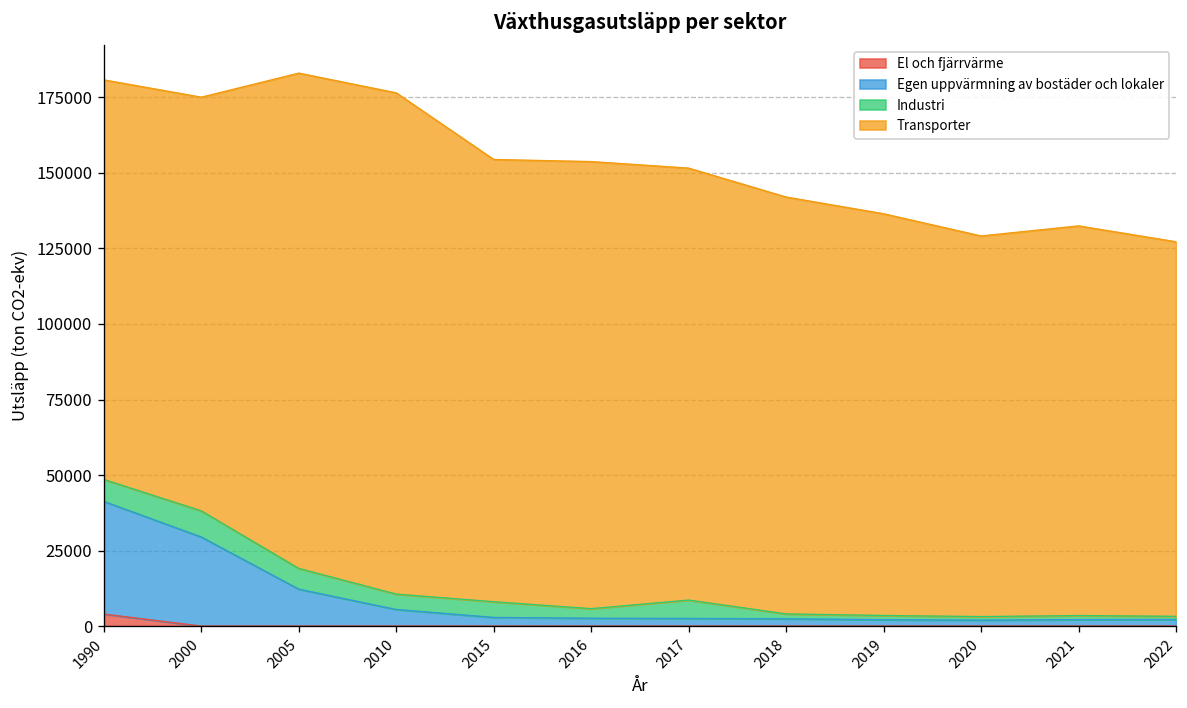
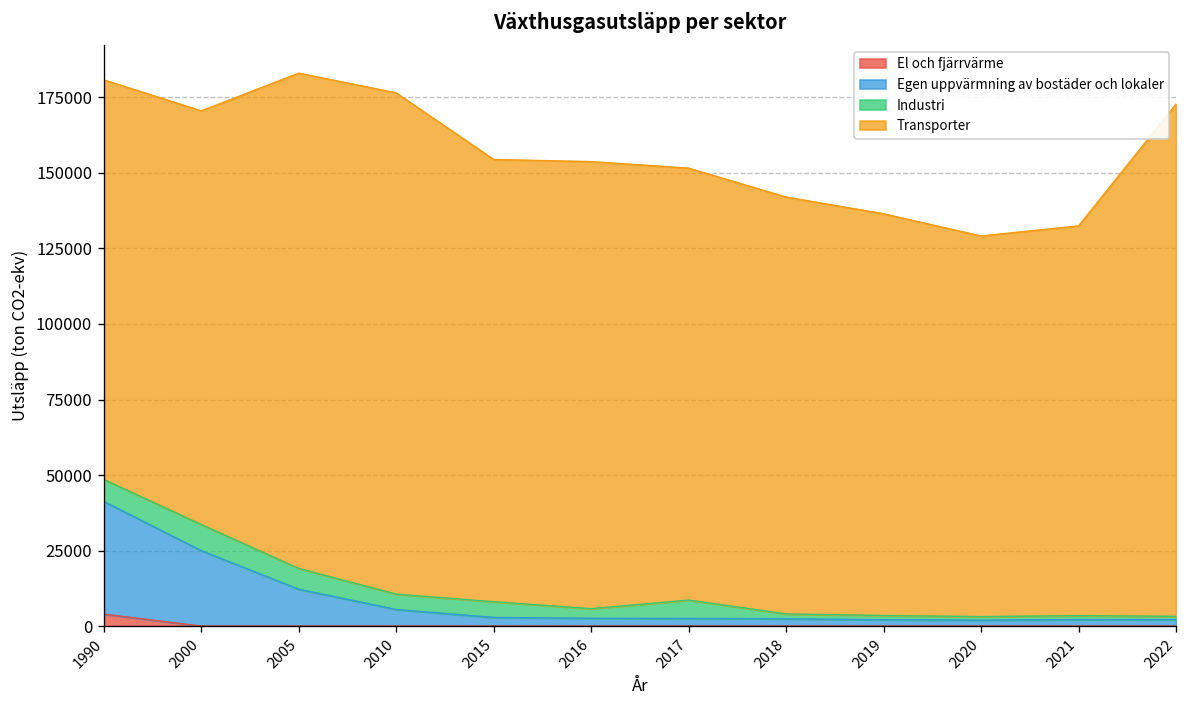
  {
    "El och fjärrvärme": {
      "1990": 4000,
      "2000": 0,
      "2005": 0,
      "2010": 0,
      "2015": 0,
      "2016": 0,
      "2017": 0,
      "2018": 0,
      "2019": 0,
      "2020": 0,
      "2021": 0,
      "2022": 0
    },
    "Egen uppvärmning av bostäder och lokaler": {
      "1990": 37000,
-     "2000": 29000,
+     "2000": 25000,
      "2005": 12000,
      "2010": 5000,
      "2015": 3000,
      "2016": 3000,
      "2017": 3000,
      "2018": 2000,
      "2019": 2000,
      "2020": 2000,
      "2021": 2000,
      "2022": 2000
    },
    "Industri": {
      "1990": 7000,
      "2000": 9000,
      "2005": 7000,
      "2010": 5000,
      "2015": 5000,
      "2016": 3000,
      "2017": 6000,
      "2018": 2000,
      "2019": 1000,
      "2020": 1000,
      "2021": 1000,
      "2022": 1000
    },
    "Transporter": {
      "1990": 132000,
      "2000": 137000,
      "2005": 164000,
      "2010": 166000,
      "2015": 146000,
      "2016": 148000,
      "2017": 143000,
      "2018": 138000,
      "2019": 133000,
      "2020": 126000,
      "2021": 129000,
-     "2022": 124000
+     "2022": 170000
    }
  }
